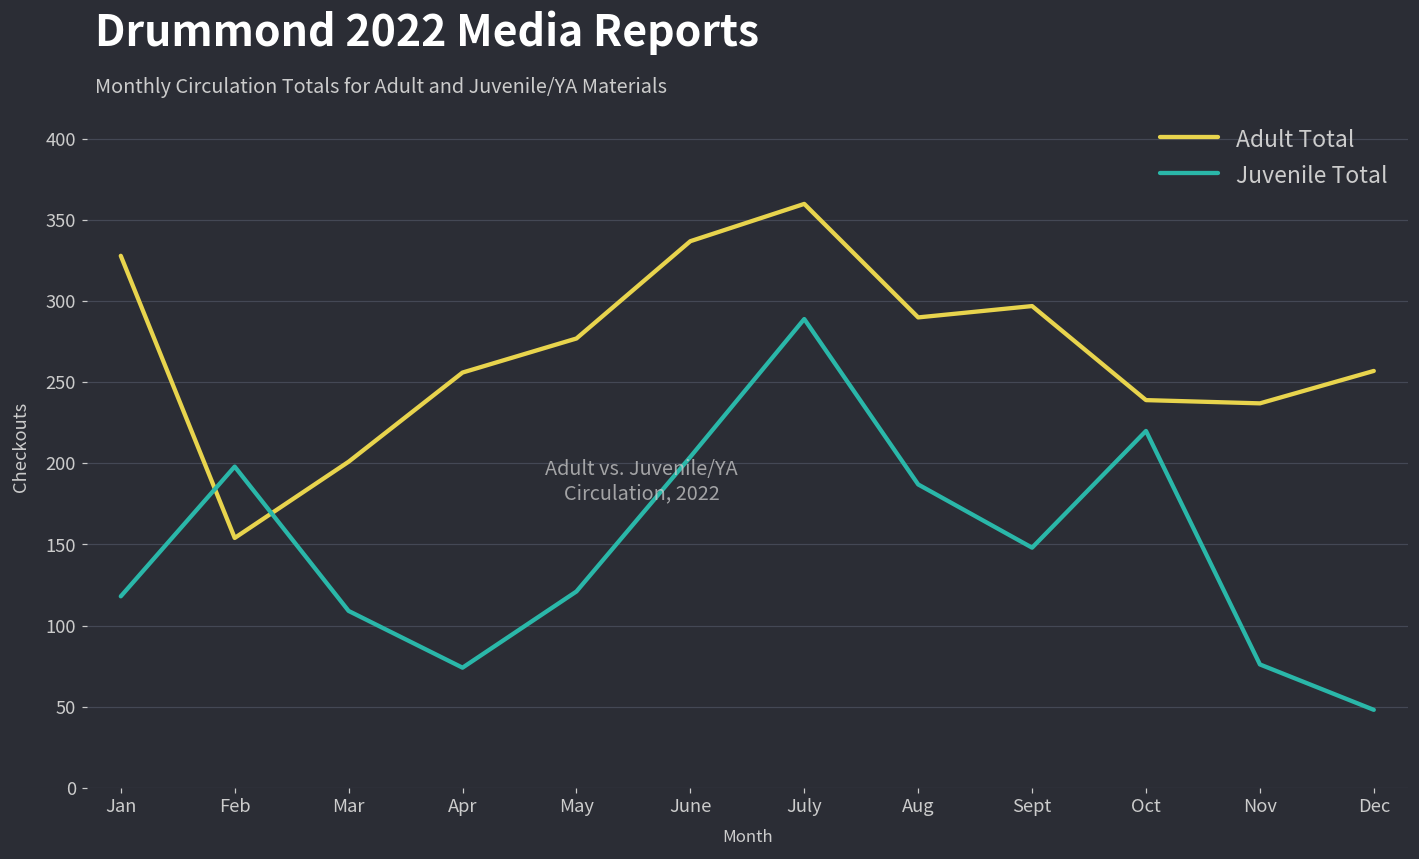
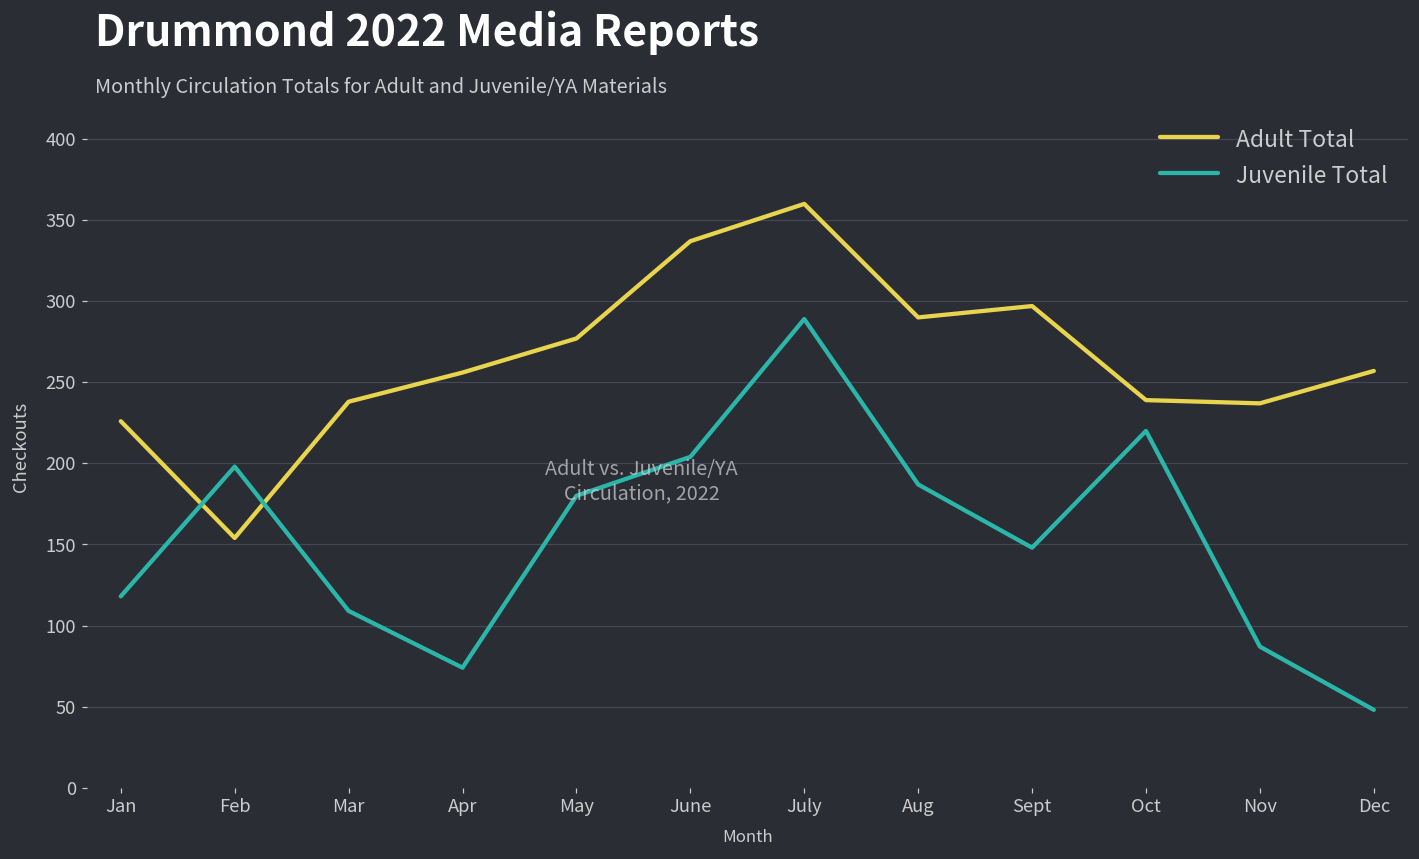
  {
    "Adult Total": {
-     "Jan": 328,
+     "Jan": 226,
      "Feb": 154,
-     "Mar": 201,
+     "Mar": 238,
      "Apr": 256,
      "May": 277,
      "June": 337,
      "July": 360,
      "Aug": 290,
      "Sept": 297,
      "Oct": 239,
      "Nov": 237,
      "Dec": 257
    },
    "Juvenile Total": {
      "Jan": 118,
      "Feb": 198,
      "Mar": 109,
      "Apr": 74,
-     "May": 121,
+     "May": 180,
      "June": 204,
      "July": 289,
      "Aug": 187,
      "Sept": 148,
      "Oct": 220,
-     "Nov": 76,
+     "Nov": 87,
      "Dec": 48
    }
  }
